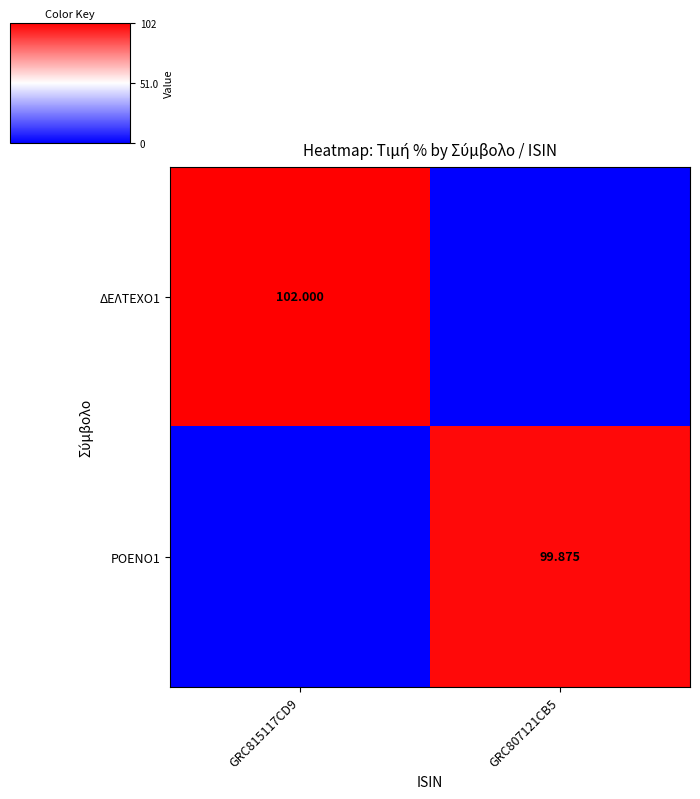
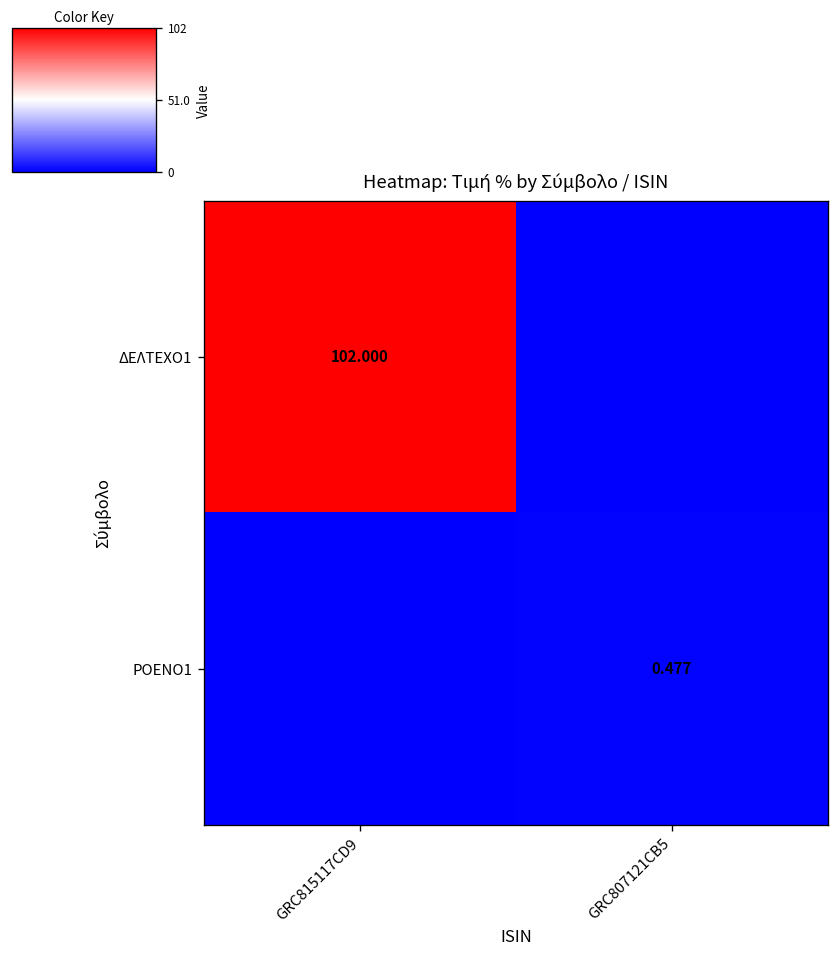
  {
    "ΔΕΛΤΕΧΟ1": {
      "GRC815117CD9": 102.000
    },
    "ΡΟΕΝΟ1": {
-     "GRC807121CB5": 99.875
+     "GRC807121CB5": 0.477
    }
  }
